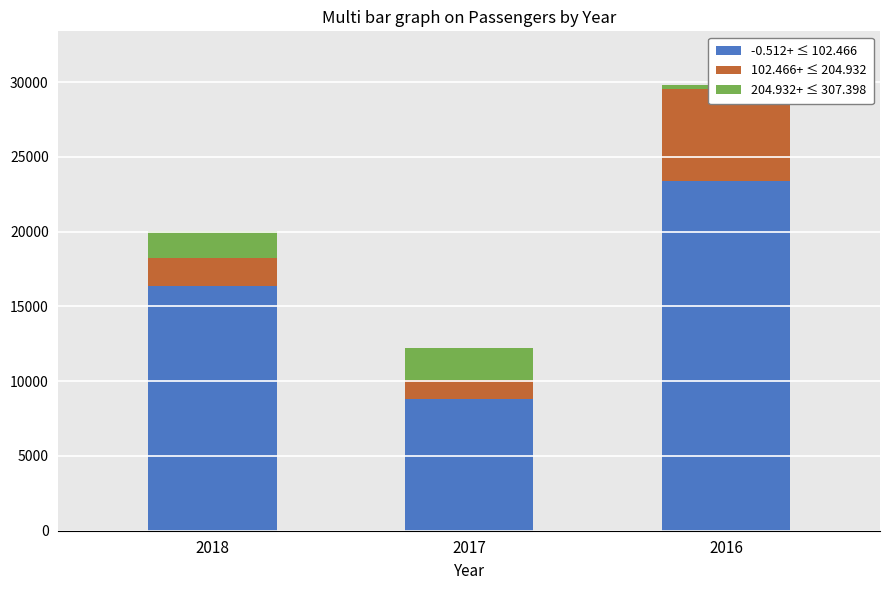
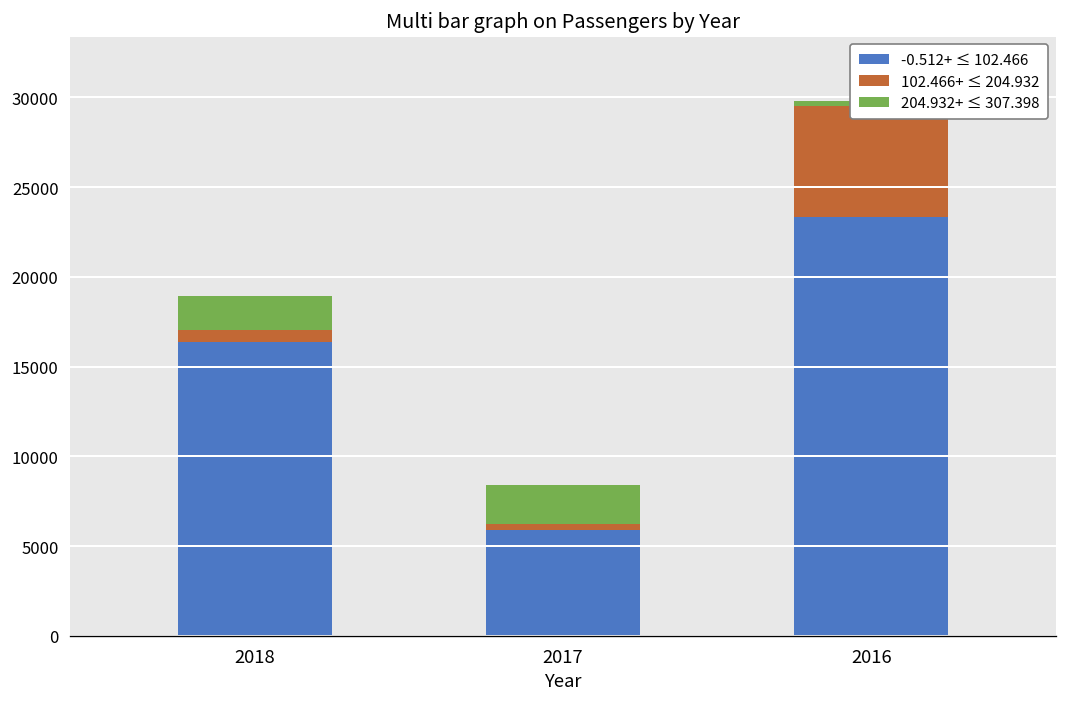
  {
    "-0.512+ ≤ 102.466": {
      "2018": 16400,
-     "2017": 8800,
+     "2017": 5900,
      "2016": 23400
    },
    "102.466+ ≤ 204.932": {
-     "2018": 1800,
-     "2017": 1200
+     "2018": 700,
+     "2017": 300
    },
    "204.932+ ≤ 307.398": {
      "2018": 1900,
      "2017": 2100
    }
  }
